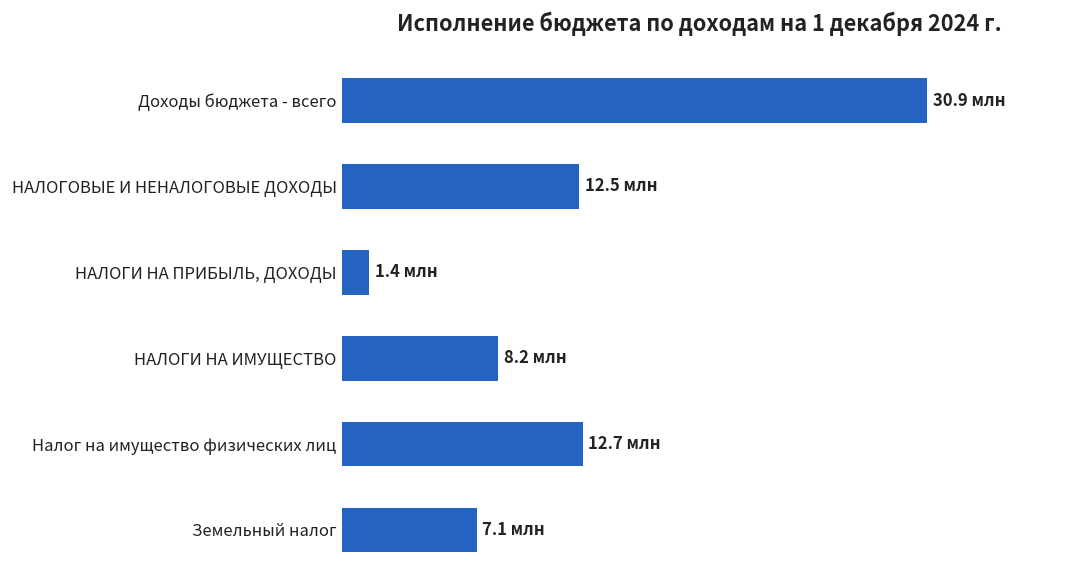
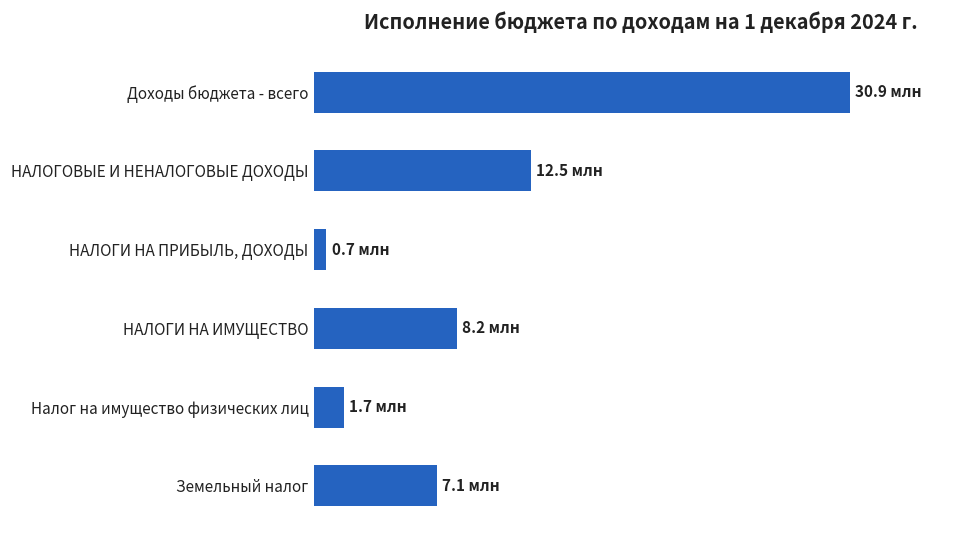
  {
-   "НАЛОГИ НА ПРИБЫЛЬ, ДОХОДЫ": 1.4,
-   "Налог на имущество физических лиц": 12.7
+   "НАЛОГИ НА ПРИБЫЛЬ, ДОХОДЫ": 0.7,
+   "Налог на имущество физических лиц": 1.7
  }
